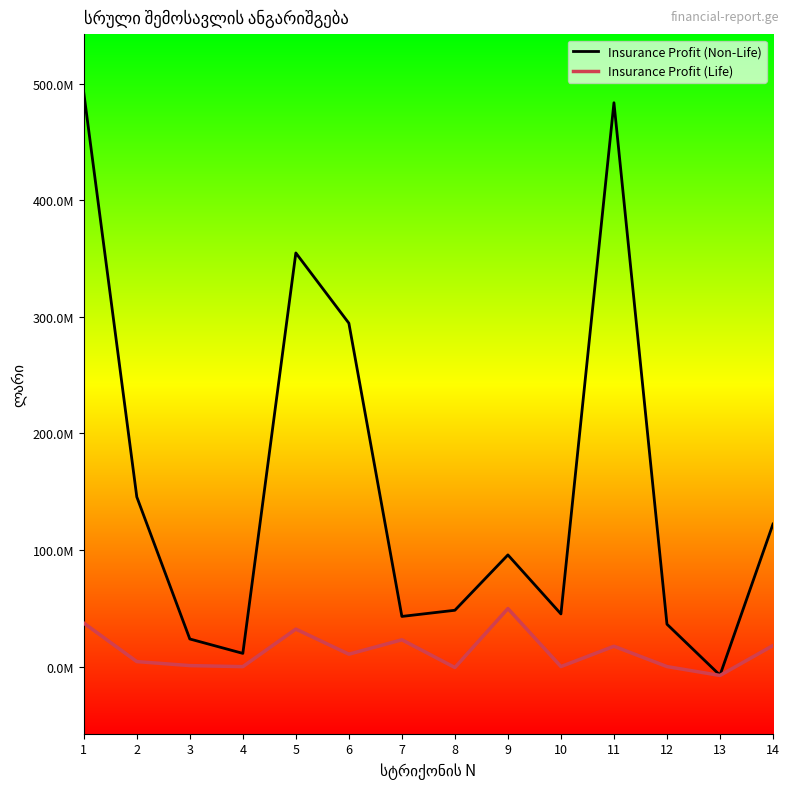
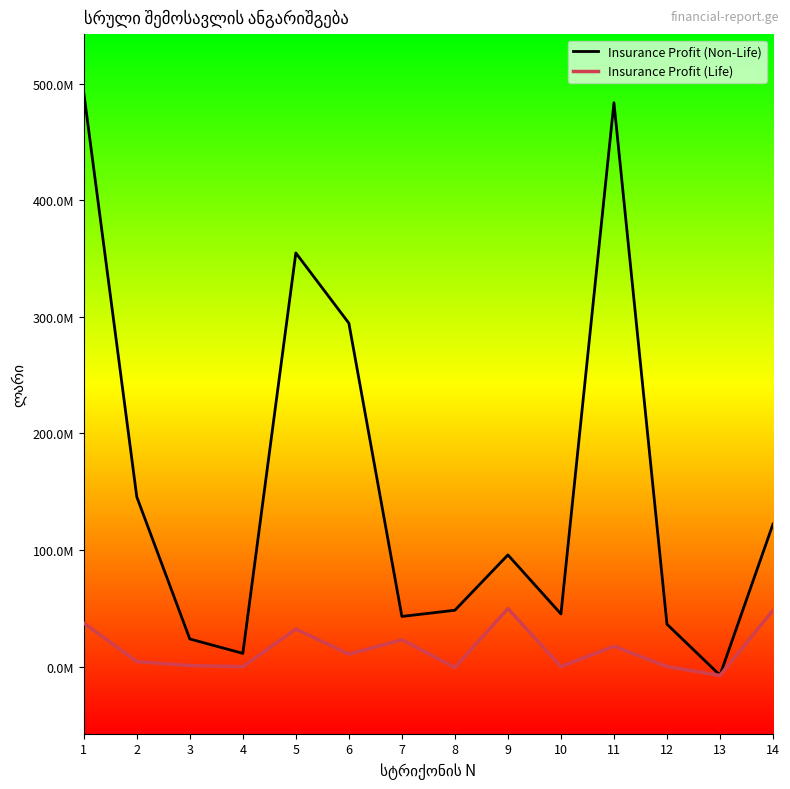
  {
    "Insurance Profit (Non-Life)": {
      "1": 492000000,
      "2": 146000000,
      "3": 24000000,
      "4": 11000000,
      "5": 355000000,
      "6": 295000000,
      "7": 43000000,
      "8": 48000000,
      "9": 96000000,
      "10": 45000000,
      "11": 484000000,
      "12": 36000000,
      "14": 122000000
    },
    "Insurance Profit (Life)": {
      "1": 37000000,
      "2": 4000000,
      "3": 1000000,
      "4": 0,
      "5": 32000000,
      "6": 11000000,
      "7": 23000000,
      "8": -1000000,
      "9": 50000000,
      "10": 0,
      "11": 17000000,
      "12": 0,
-     "14": 18000000
+     "14": 48000000
    }
  }
